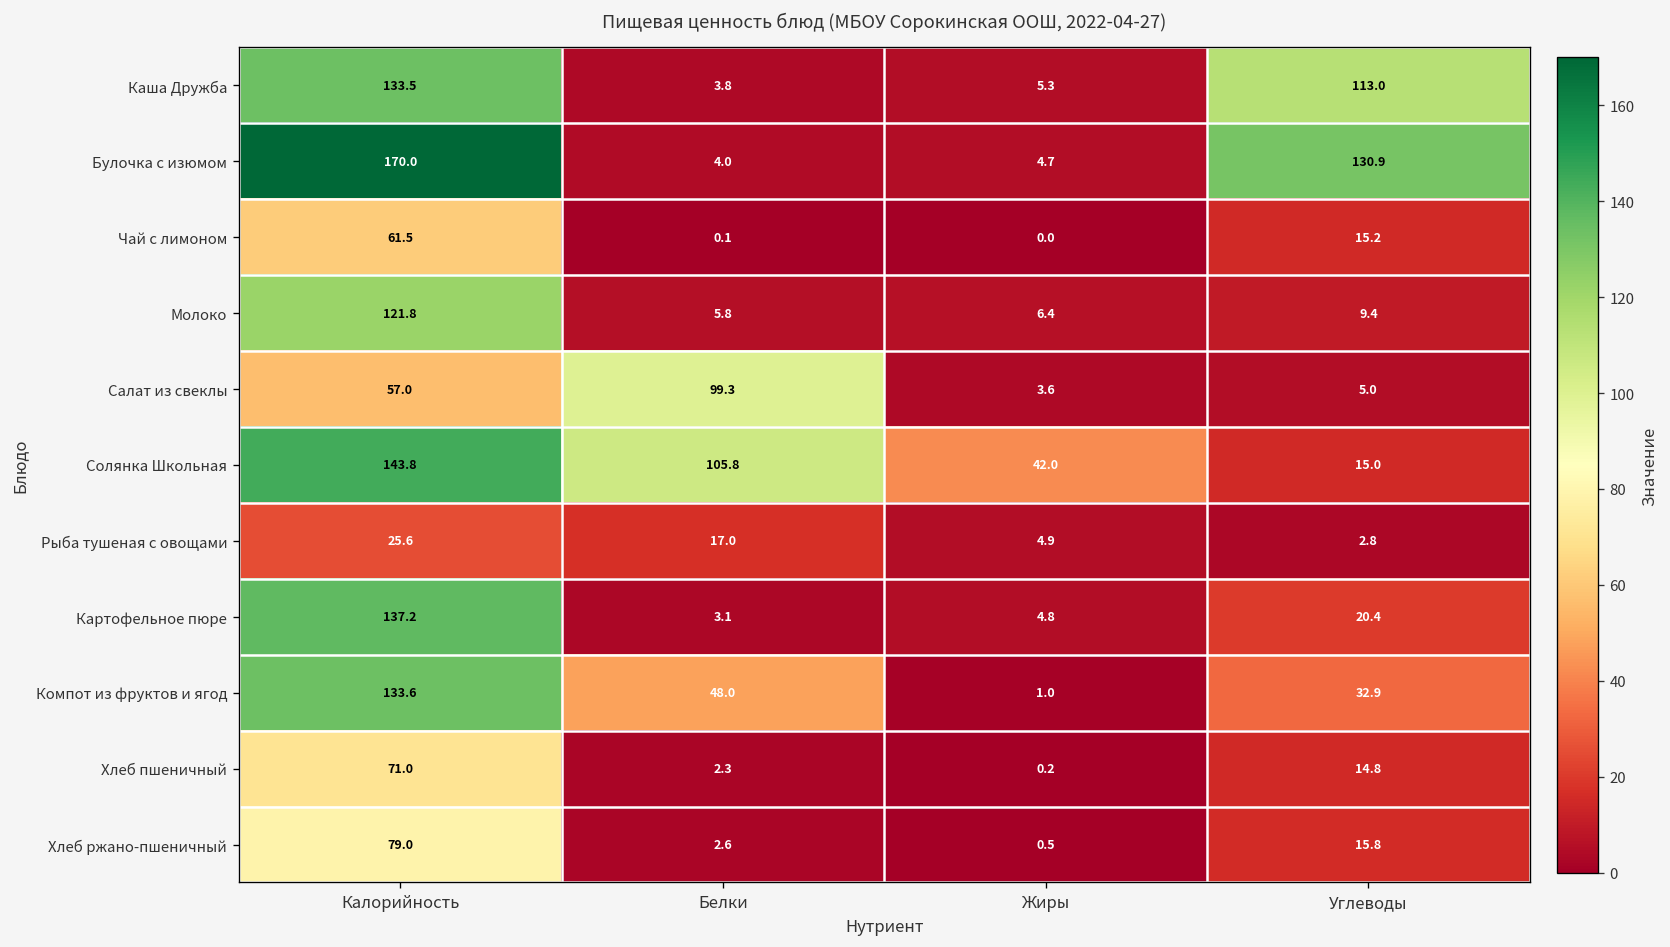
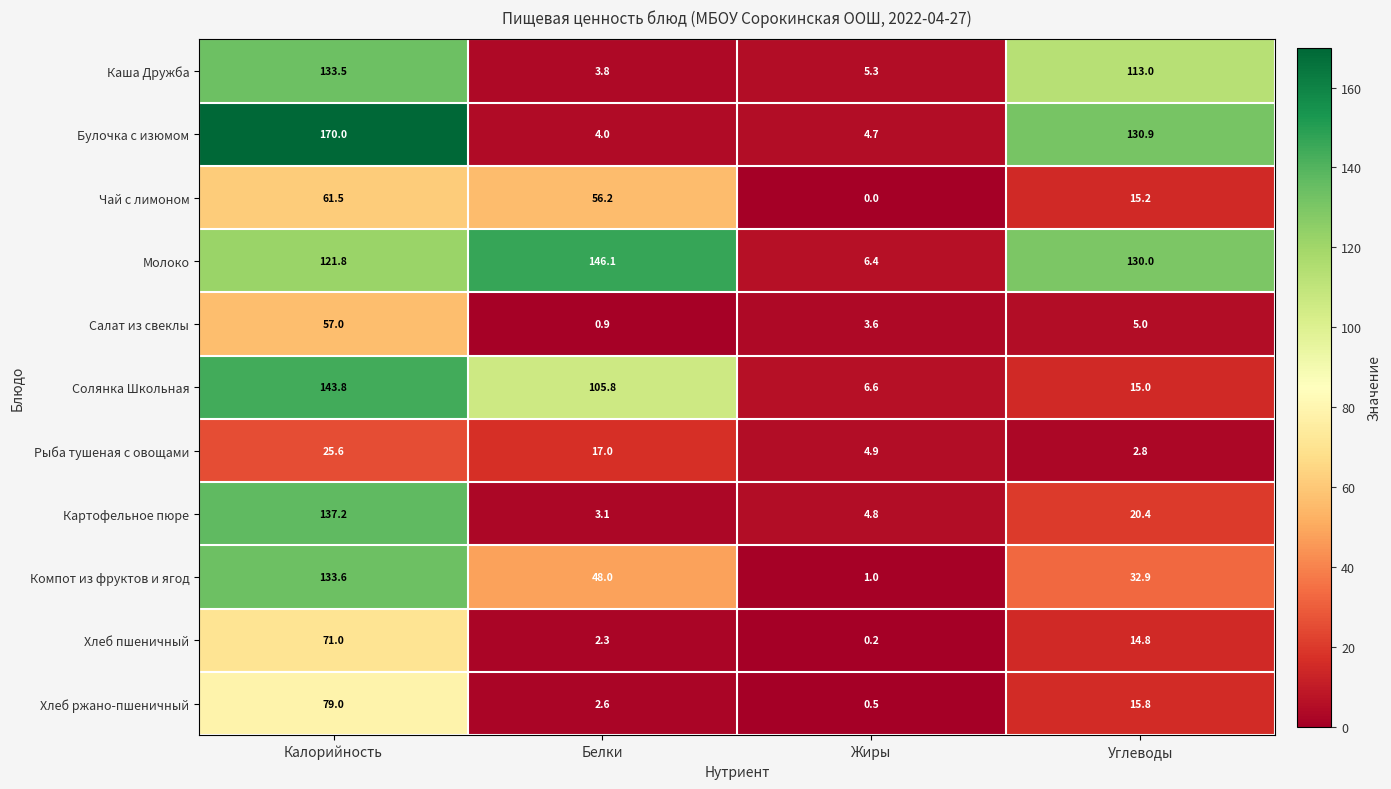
  {
    "Каша Дружба": {
      "Калорийность": 133.5,
      "Белки": 3.8,
      "Жиры": 5.3,
      "Углеводы": 113.0
    },
    "Булочка с изюмом": {
      "Калорийность": 170.0,
      "Белки": 4.0,
      "Жиры": 4.7,
      "Углеводы": 130.9
    },
    "Чай с лимоном": {
      "Калорийность": 61.5,
-     "Белки": 0.1,
+     "Белки": 56.2,
      "Жиры": 0.0,
      "Углеводы": 15.2
    },
    "Молоко": {
      "Калорийность": 121.8,
-     "Белки": 5.8,
+     "Белки": 146.1,
      "Жиры": 6.4,
-     "Углеводы": 9.4
+     "Углеводы": 130.0
    },
    "Салат из свеклы": {
      "Калорийность": 57.0,
-     "Белки": 99.3,
+     "Белки": 0.9,
      "Жиры": 3.6,
      "Углеводы": 5.0
    },
    "Солянка Школьная": {
      "Калорийность": 143.8,
      "Белки": 105.8,
-     "Жиры": 42.0,
+     "Жиры": 6.6,
      "Углеводы": 15.0
    },
    "Рыба тушеная с овощами": {
      "Калорийность": 25.6,
      "Белки": 17.0,
      "Жиры": 4.9,
      "Углеводы": 2.8
    },
    "Картофельное пюре": {
      "Калорийность": 137.2,
      "Белки": 3.1,
      "Жиры": 4.8,
      "Углеводы": 20.4
    },
    "Компот из фруктов и ягод": {
      "Калорийность": 133.6,
      "Белки": 48.0,
      "Жиры": 1.0,
      "Углеводы": 32.9
    },
    "Хлеб пшеничный": {
      "Калорийность": 71.0,
      "Белки": 2.3,
      "Жиры": 0.2,
      "Углеводы": 14.8
    },
    "Хлеб ржано-пшеничный": {
      "Калорийность": 79.0,
      "Белки": 2.6,
      "Жиры": 0.5,
      "Углеводы": 15.8
    }
  }
